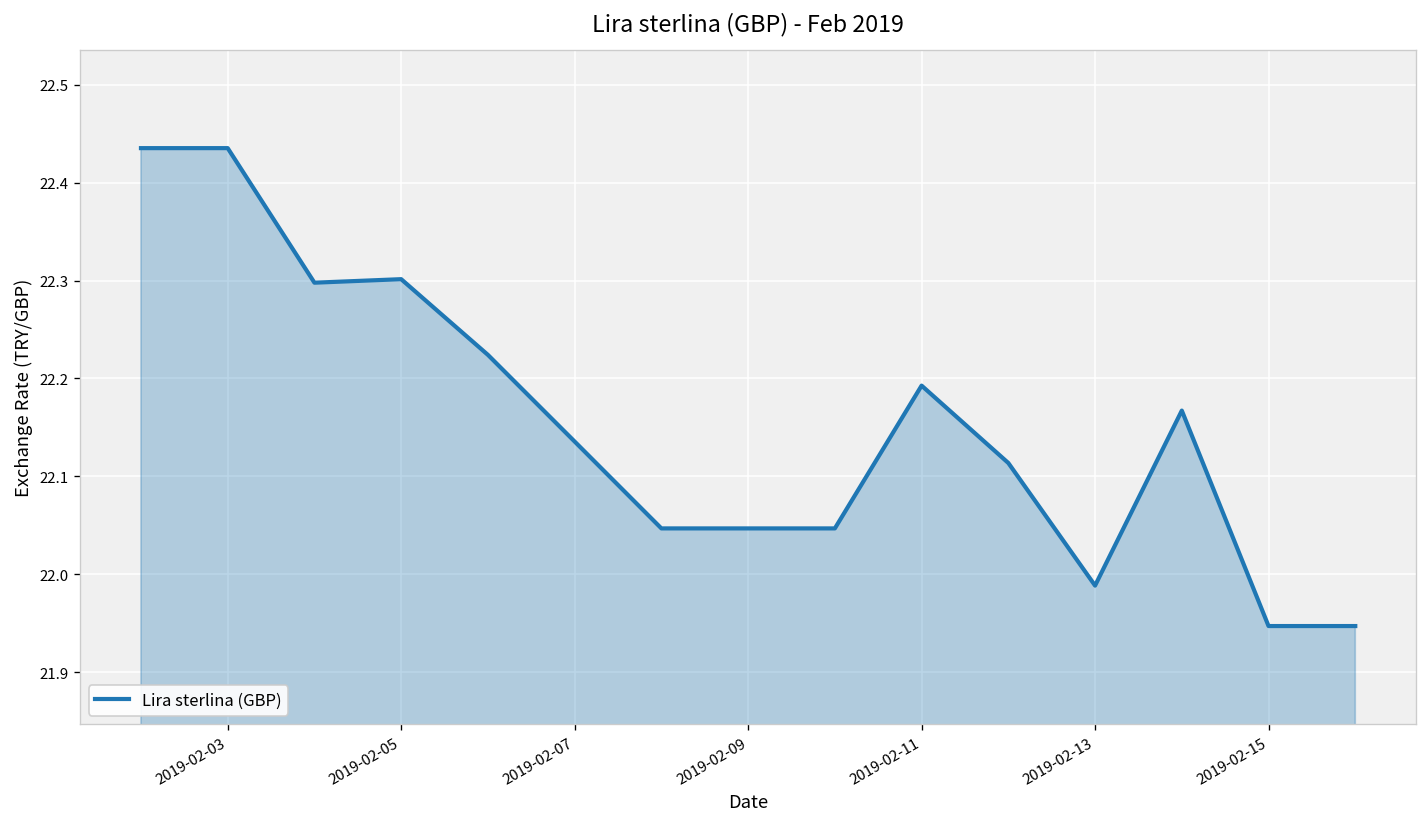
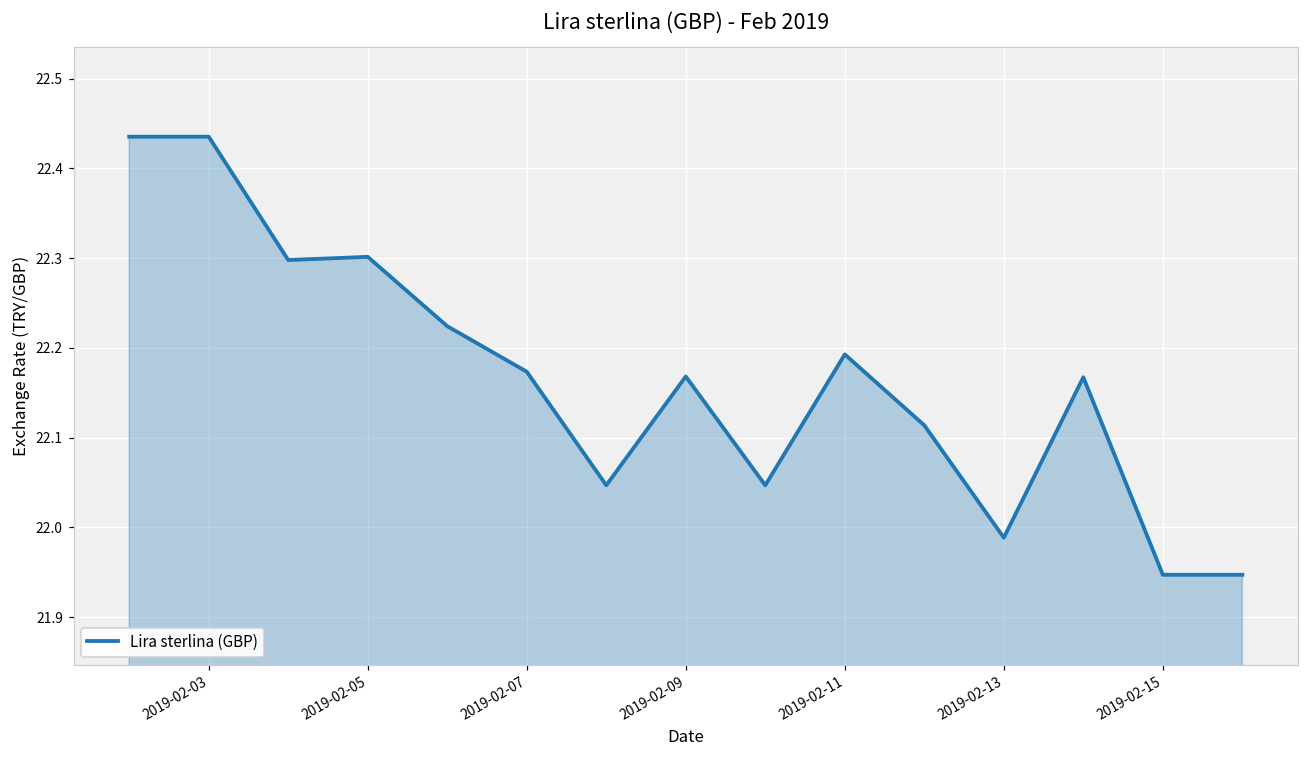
  {
    "2019-02-03": 22.44,
    "2019-02-05": 22.30,
-   "2019-02-07": 22.14,
-   "2019-02-09": 22.05,
+   "2019-02-07": 22.17,
+   "2019-02-09": 22.17,
    "2019-02-11": 22.19,
    "2019-02-13": 21.99,
    "2019-02-15": 21.95
  }
